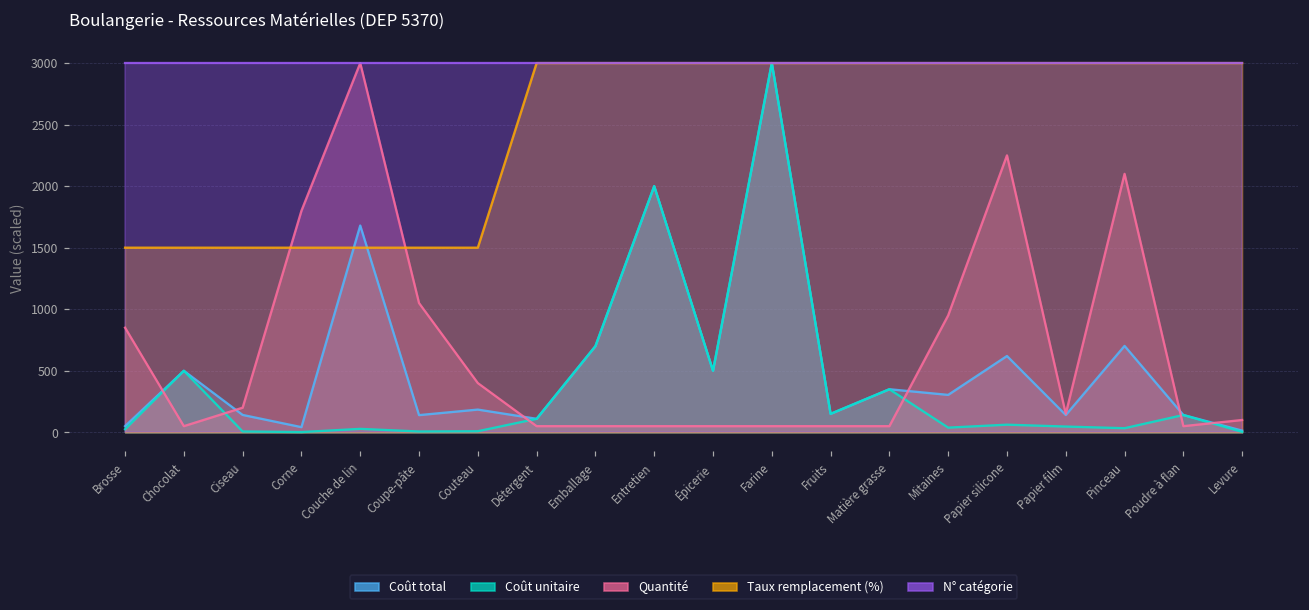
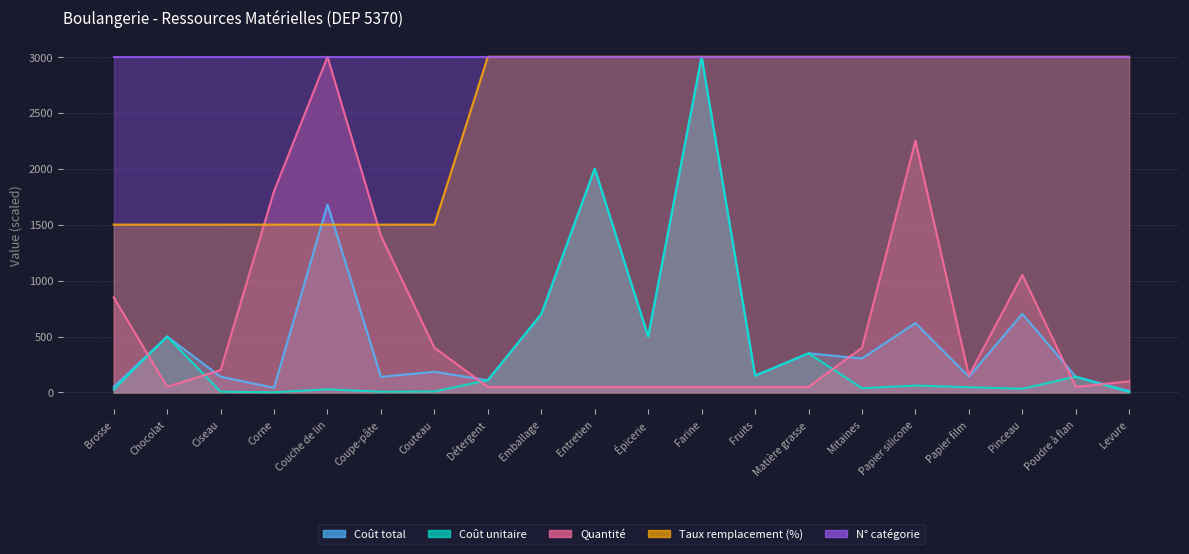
  {
    "Quantité": {
      "Brosse": 850,
      "Chocolat": 50,
      "Ciseau": 200,
      "Corne": 1800,
-     "Coupe-pâte": 1050,
+     "Coupe-pâte": 1400,
      "Couteau": 400,
      "Détergent": 50,
      "Emballage": 50,
      "Entretien": 50,
      "Épicerie": 50,
      "Farine": 50,
      "Fruits": 50,
      "Matière grasse": 50,
-     "Mitaines": 950,
+     "Mitaines": 400,
      "Papier silicone": 2250,
-     "Pinceau": 2100,
+     "Pinceau": 1050,
      "Poudre à flan": 50,
      "Levure": 100
    },
    "Taux remplacement (%)": {
      "Brosse": 1500,
      "Chocolat": 1500,
      "Ciseau": 1500,
      "Corne": 1500,
      "Couche de lin": 1500,
      "Coupe-pâte": 1500,
      "Couteau": 1500
    },
    "N° catégorie": {
      "Brosse": 3000,
      "Chocolat": 3000,
      "Ciseau": 3000,
      "Corne": 3000,
      "Coupe-pâte": 3000,
      "Couteau": 3000
    }
  }
